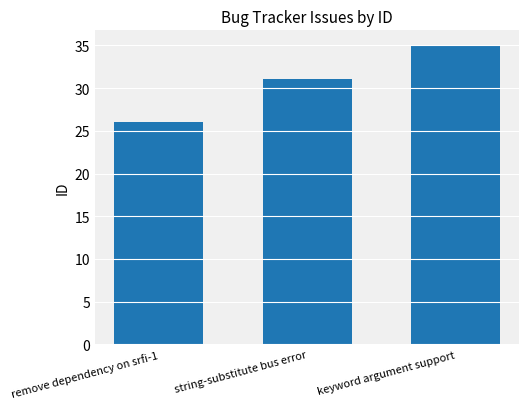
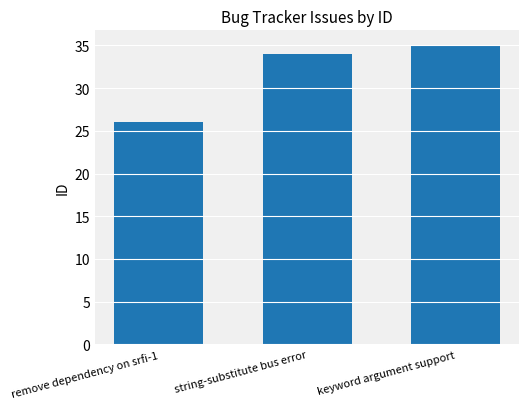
  {
    "remove dependency on srfi-1": 26,
-   "string-substitute bus error": 31,
+   "string-substitute bus error": 34,
    "keyword argument support": 35
  }
